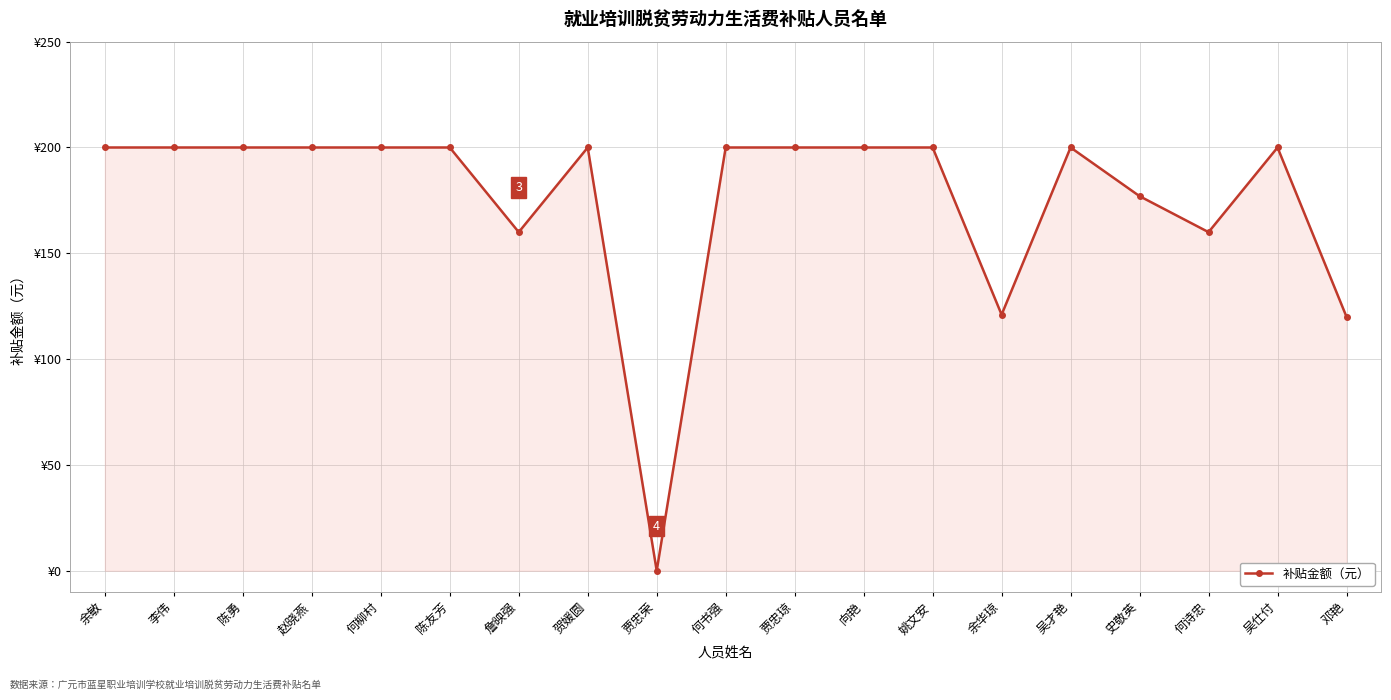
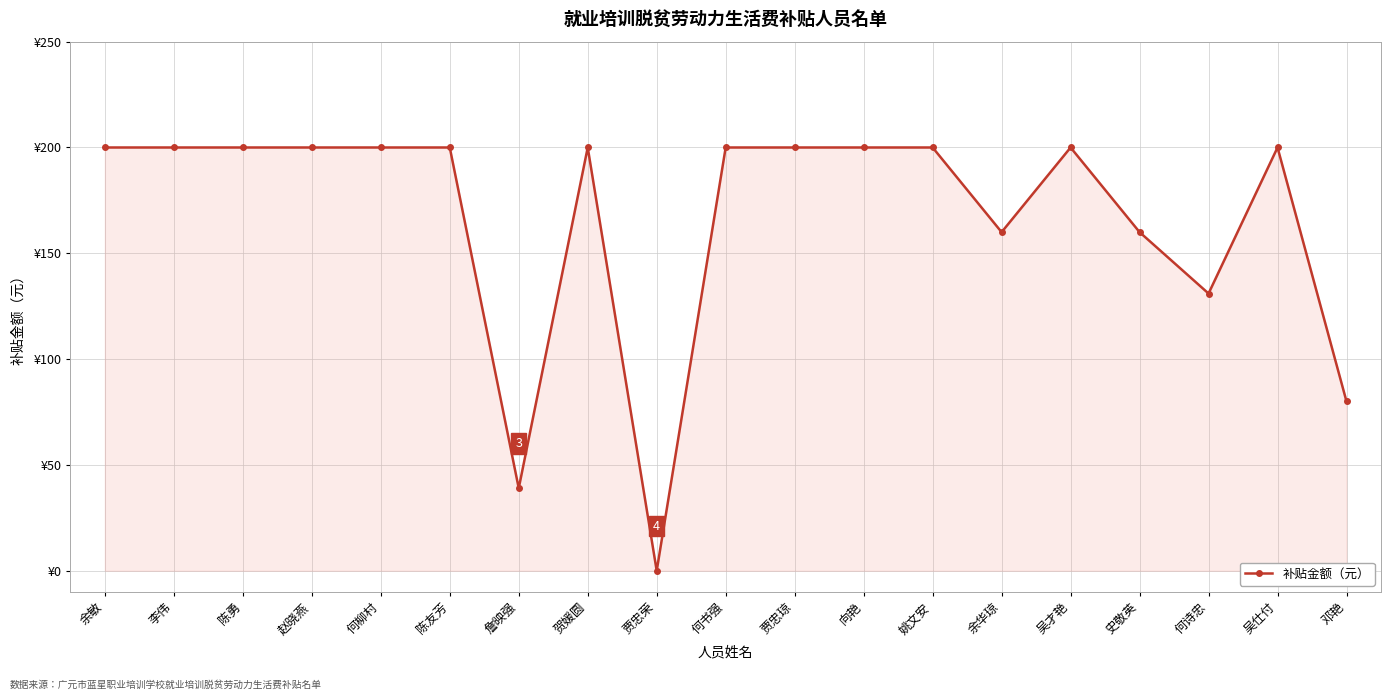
  {
    "余敏": "¥200",
    "李伟": "¥200",
    "陈勇": "¥200",
    "赵晓燕": "¥200",
    "何柳村": "¥200",
    "陈友芳": "¥200",
-   "詹映强": "¥160",
+   "詹映强": "¥39",
    "贺媛圆": "¥200",
    "贾忠荣": "¥0",
    "何书强": "¥200",
    "贾忠琼": "¥200",
    "向艳": "¥200",
    "姚文安": "¥200",
-   "余华琼": "¥121",
+   "余华琼": "¥160",
    "吴才艳": "¥200",
-   "史敬英": "¥177",
-   "何诗忠": "¥160",
+   "史敬英": "¥160",
+   "何诗忠": "¥131",
    "吴仕付": "¥200",
-   "邓艳": "¥120"
+   "邓艳": "¥80"
  }
